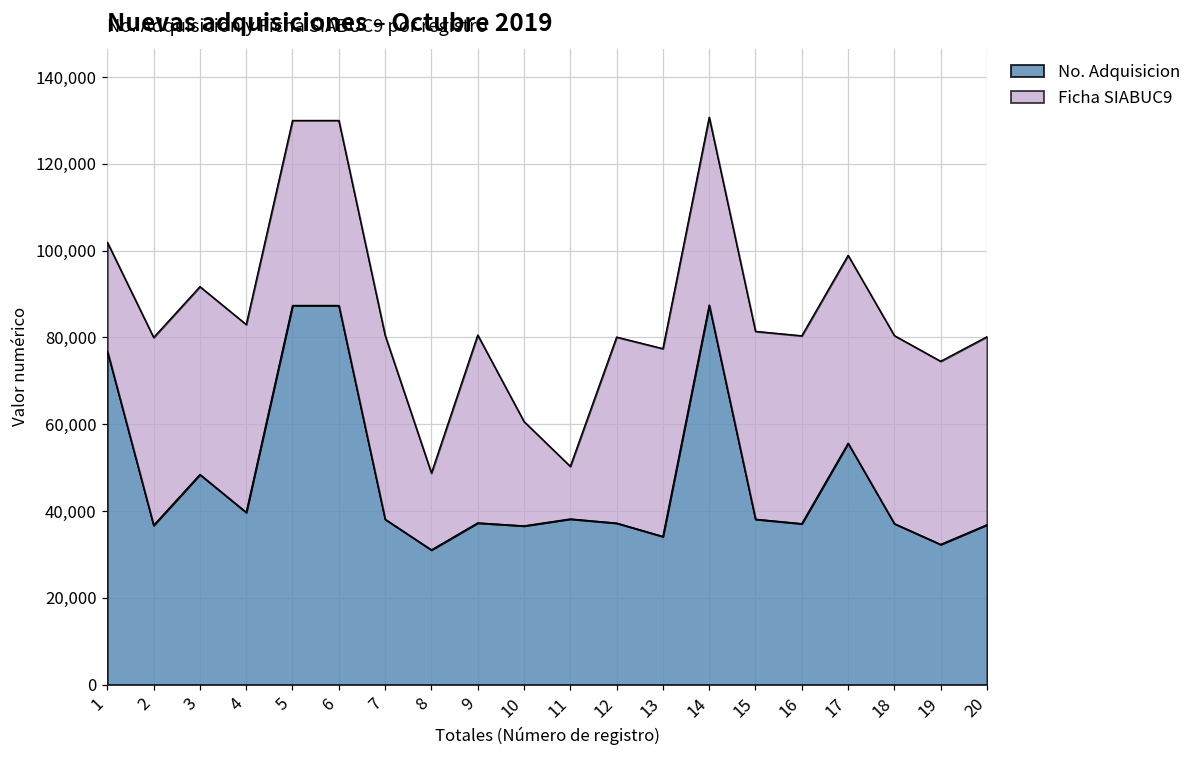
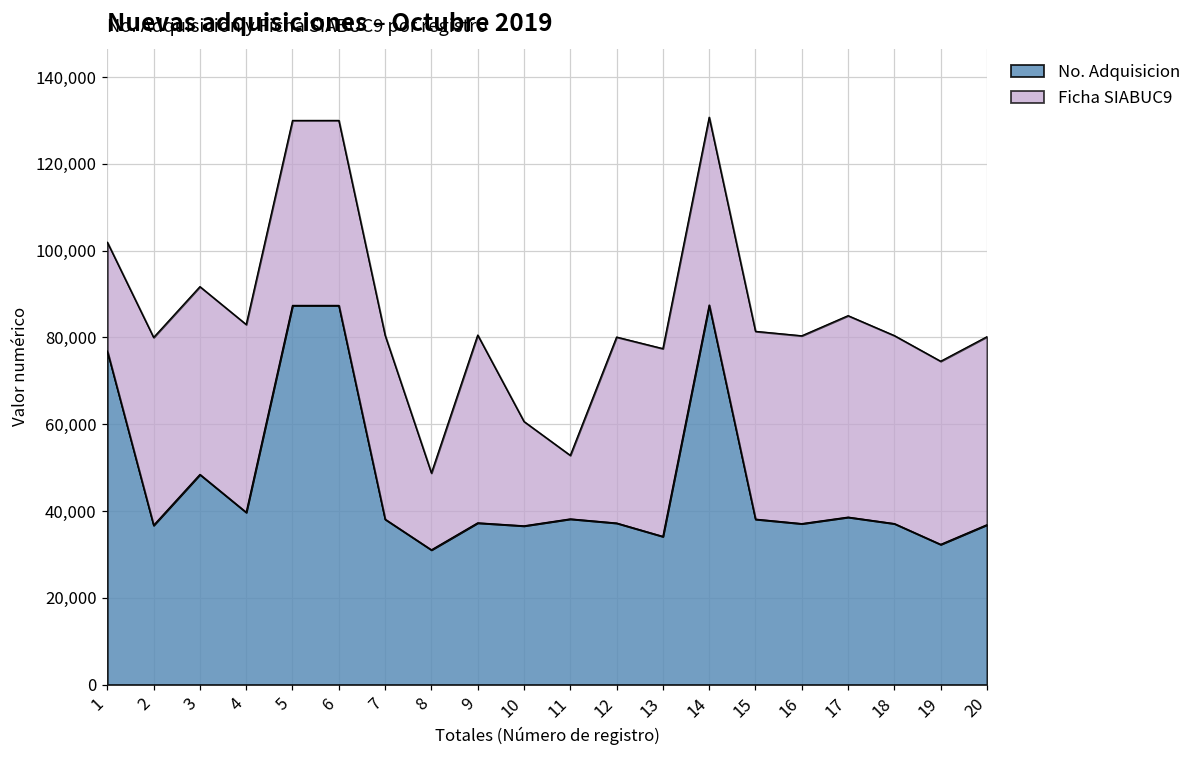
  {
    "No. Adquisicion": {
      "1": "77,000",
      "2": "37,000",
      "3": "48,000",
      "4": "40,000",
      "5": "87,000",
      "6": "87,000",
      "7": "38,000",
      "8": "31,000",
      "9": "37,000",
      "10": "37,000",
      "11": "38,000",
      "12": "37,000",
      "13": "34,000",
      "14": "87,000",
      "15": "38,000",
      "16": "37,000",
-     "17": "56,000",
+     "17": "39,000",
      "18": "37,000",
      "19": "32,000",
      "20": "37,000"
    },
    "Ficha SIABUC9": {
      "1": "25,000",
      "2": "43,000",
      "3": "43,000",
      "4": "43,000",
      "5": "43,000",
      "6": "43,000",
      "7": "42,000",
      "8": "18,000",
      "9": "43,000",
      "10": "24,000",
-     "11": "12,000",
+     "11": "15,000",
      "12": "43,000",
      "13": "43,000",
      "14": "43,000",
      "15": "43,000",
      "16": "43,000",
-     "17": "43,000",
+     "17": "46,000",
      "18": "43,000",
      "19": "42,000",
      "20": "43,000"
    }
  }
